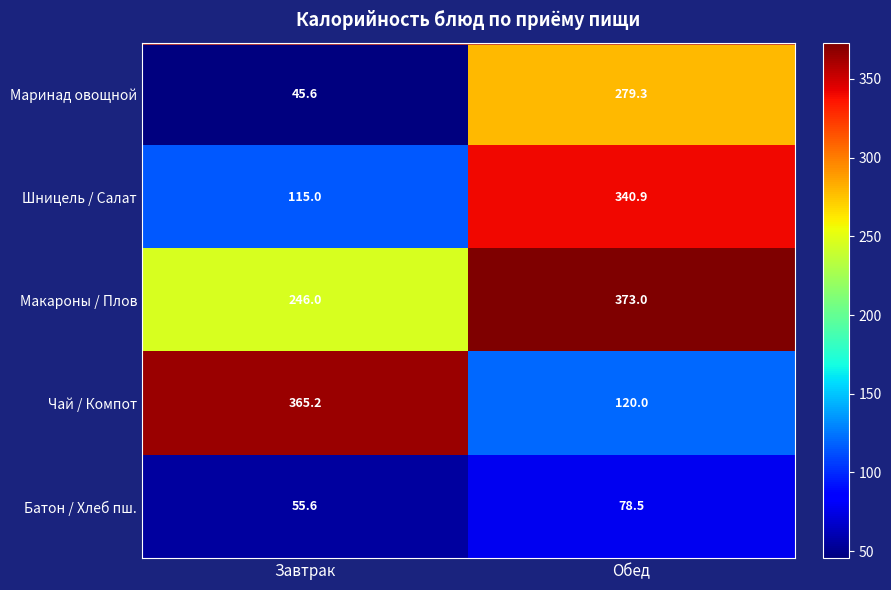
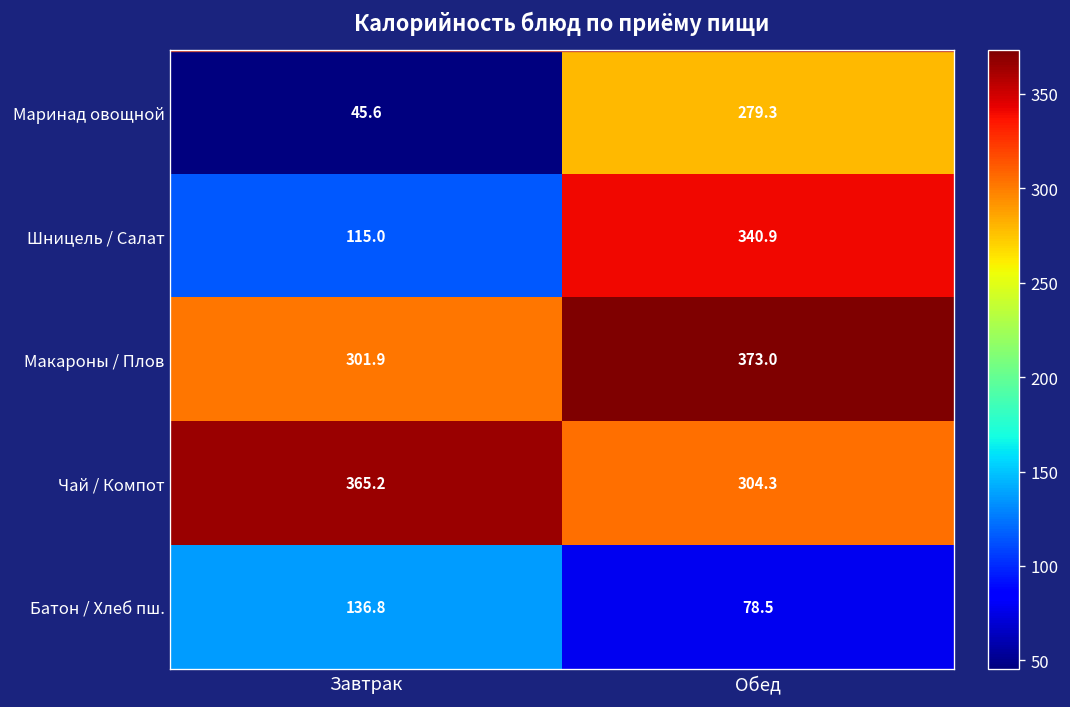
  {
    "Маринад овощной": {
      "Завтрак": 45.6,
      "Обед": 279.3
    },
    "Шницель / Салат": {
      "Завтрак": 115.0,
      "Обед": 340.9
    },
    "Макароны / Плов": {
-     "Завтрак": 246.0,
+     "Завтрак": 301.9,
      "Обед": 373.0
    },
    "Чай / Компот": {
      "Завтрак": 365.2,
-     "Обед": 120.0
+     "Обед": 304.3
    },
    "Батон / Хлеб пш.": {
-     "Завтрак": 55.6,
+     "Завтрак": 136.8,
      "Обед": 78.5
    }
  }
